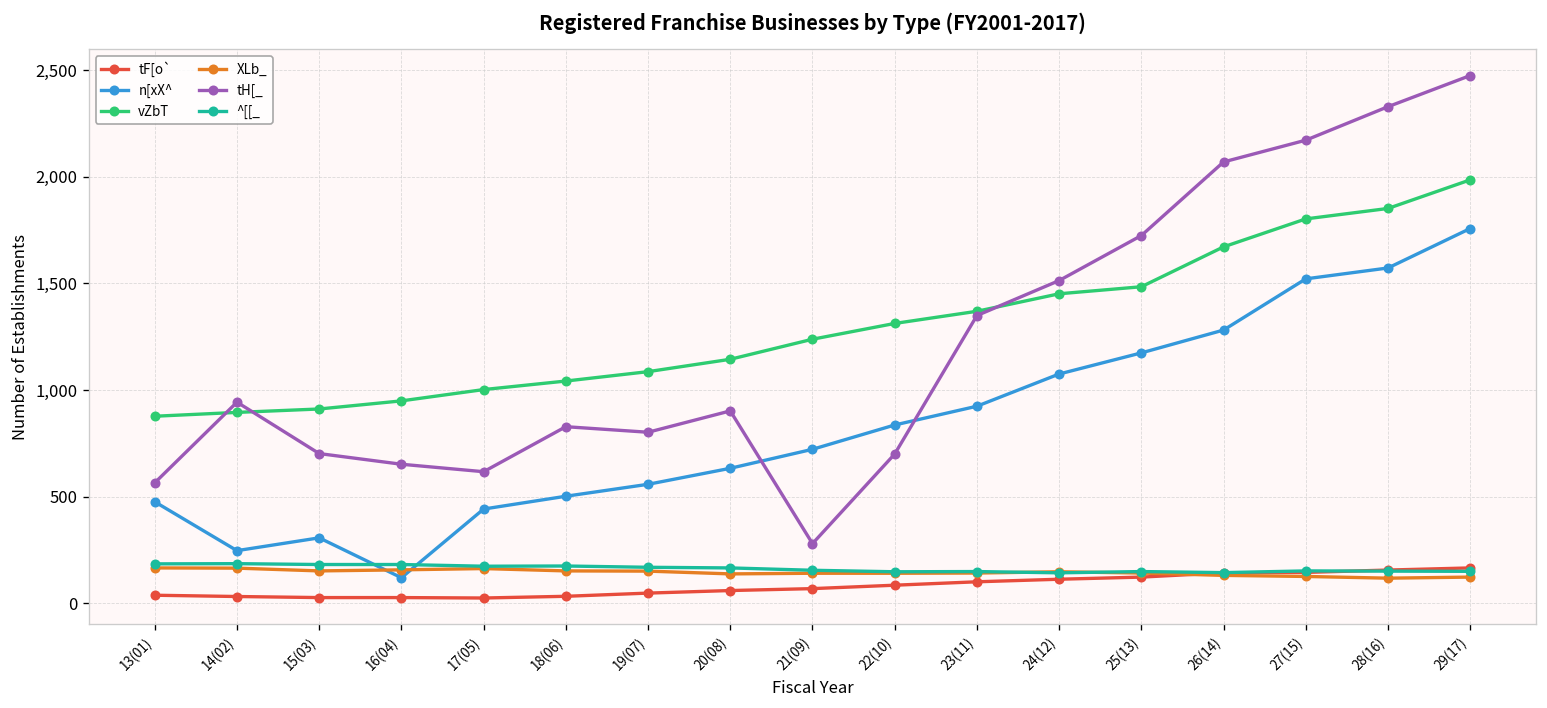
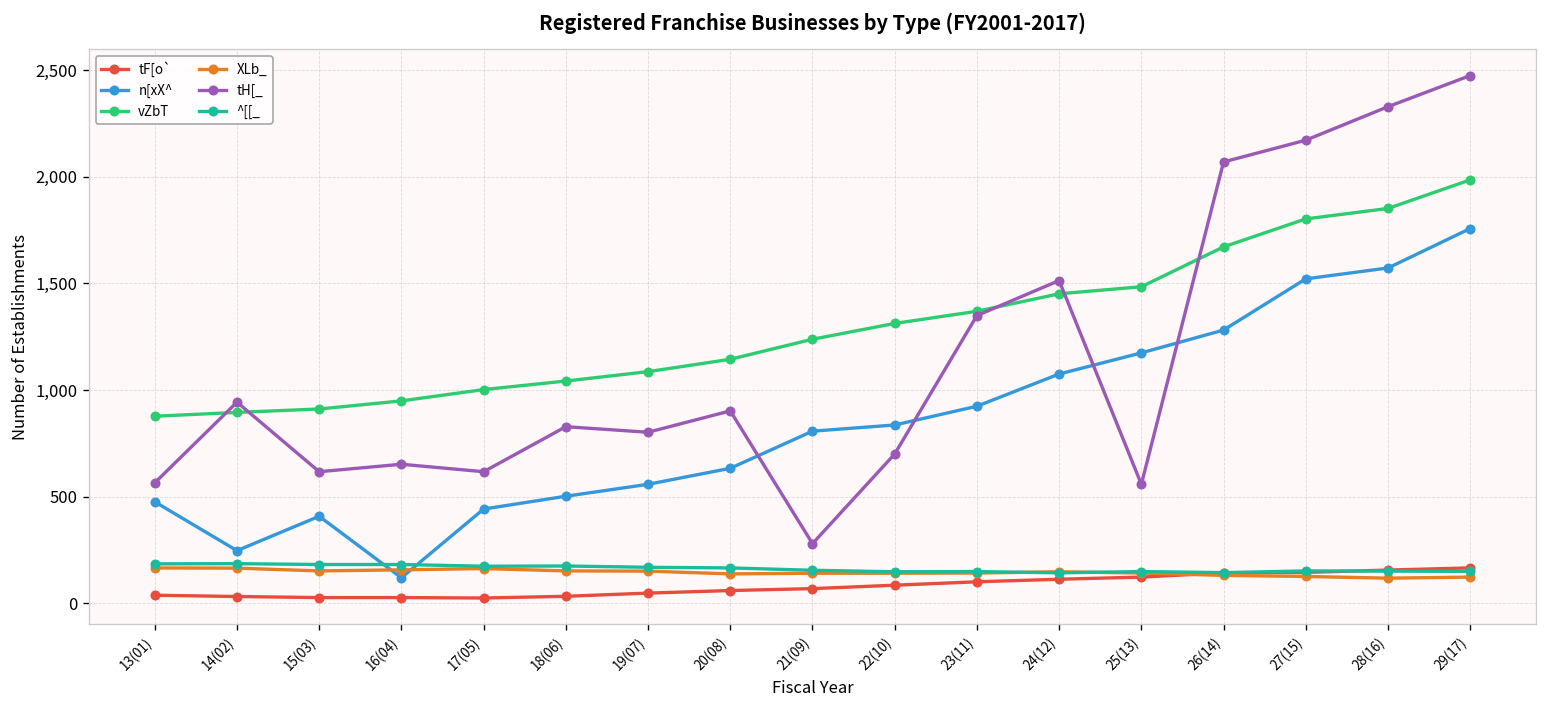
  {
    "n[xX^": {
      "13(01)": "480",
      "14(02)": "250",
-     "15(03)": "310",
+     "15(03)": "410",
      "16(04)": "120",
      "17(05)": "440",
      "18(06)": "500",
      "19(07)": "560",
      "20(08)": "630",
-     "21(09)": "720",
+     "21(09)": "810",
      "22(10)": "840",
      "23(11)": "920",
      "24(12)": "1,080",
      "25(13)": "1,170",
      "26(14)": "1,280",
      "27(15)": "1,520",
      "28(16)": "1,570",
      "29(17)": "1,760"
    },
    "tH[_": {
      "13(01)": "570",
      "14(02)": "940",
-     "15(03)": "700",
+     "15(03)": "620",
      "16(04)": "650",
      "17(05)": "620",
      "18(06)": "830",
      "19(07)": "800",
      "20(08)": "900",
      "21(09)": "280",
      "22(10)": "700",
      "23(11)": "1,350",
      "24(12)": "1,510",
-     "25(13)": "1,720",
+     "25(13)": "560",
      "26(14)": "2,070",
      "27(15)": "2,170",
      "28(16)": "2,330",
      "29(17)": "2,470"
    }
  }
